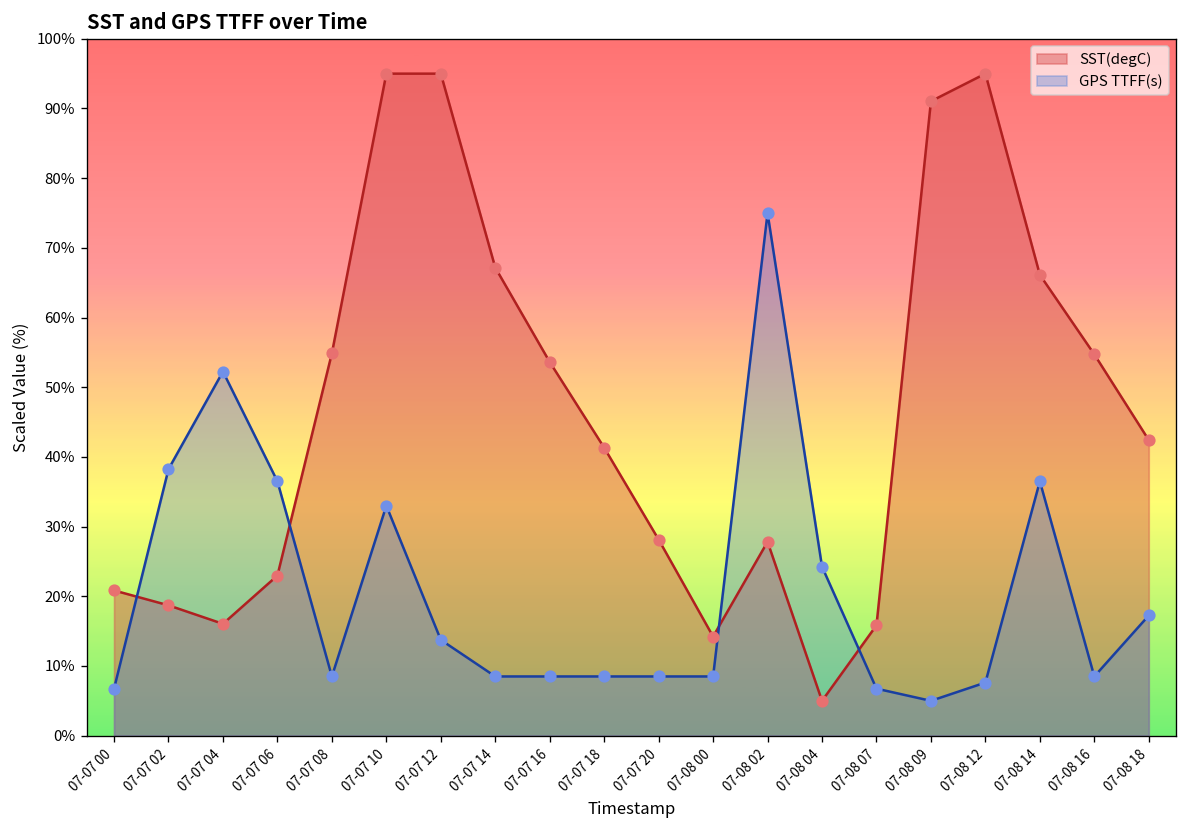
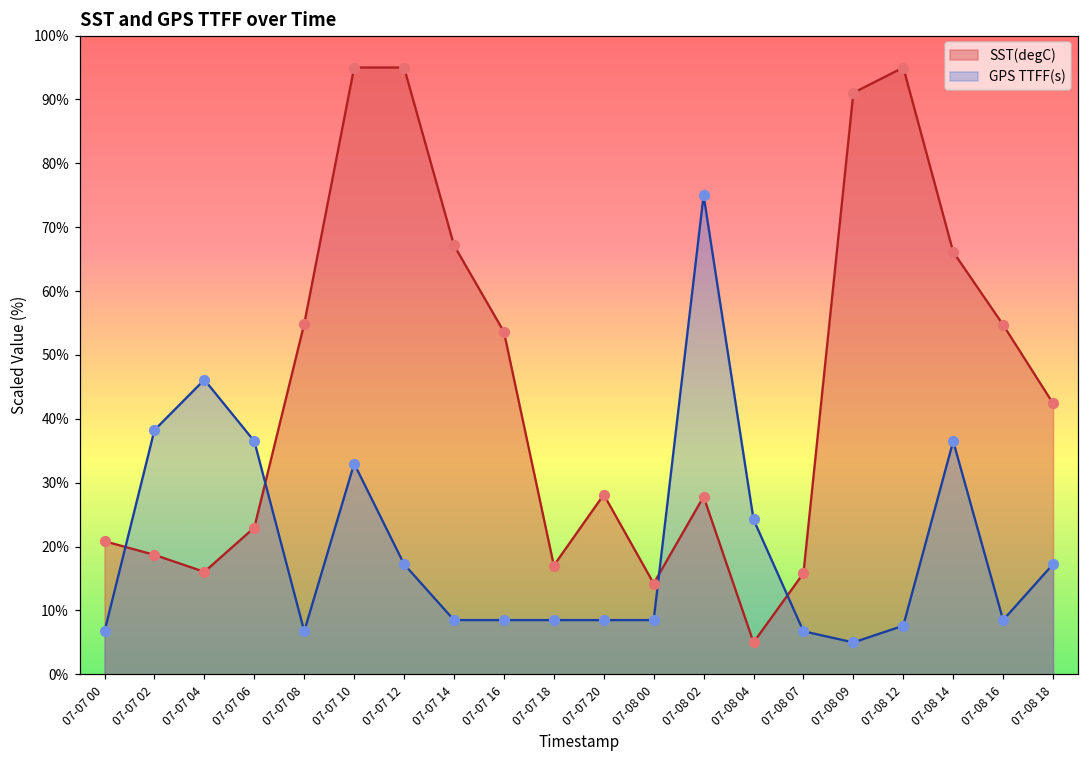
  {
    "SST(degC)": {
      "07-07 00": "21%",
      "07-07 02": "19%",
      "07-07 04": "16%",
      "07-07 06": "23%",
      "07-07 08": "55%",
      "07-07 10": "95%",
      "07-07 12": "95%",
      "07-07 14": "67%",
      "07-07 16": "54%",
-     "07-07 18": "41%",
+     "07-07 18": "17%",
      "07-07 20": "28%",
      "07-08 00": "14%",
      "07-08 02": "28%",
      "07-08 04": "5%",
      "07-08 07": "16%",
      "07-08 09": "91%",
      "07-08 12": "95%",
      "07-08 14": "66%",
      "07-08 16": "55%",
      "07-08 18": "42%"
    },
    "GPS TTFF(s)": {
      "07-07 00": "7%",
      "07-07 02": "38%",
-     "07-07 04": "52%",
+     "07-07 04": "46%",
      "07-07 06": "37%",
-     "07-07 08": "9%",
+     "07-07 08": "7%",
      "07-07 10": "33%",
-     "07-07 12": "14%",
+     "07-07 12": "17%",
      "07-07 14": "9%",
      "07-07 16": "9%",
      "07-07 18": "9%",
      "07-07 20": "9%",
      "07-08 00": "9%",
      "07-08 02": "75%",
      "07-08 04": "24%",
      "07-08 07": "7%",
      "07-08 09": "5%",
      "07-08 12": "8%",
      "07-08 14": "37%",
      "07-08 16": "9%",
      "07-08 18": "17%"
    }
  }
